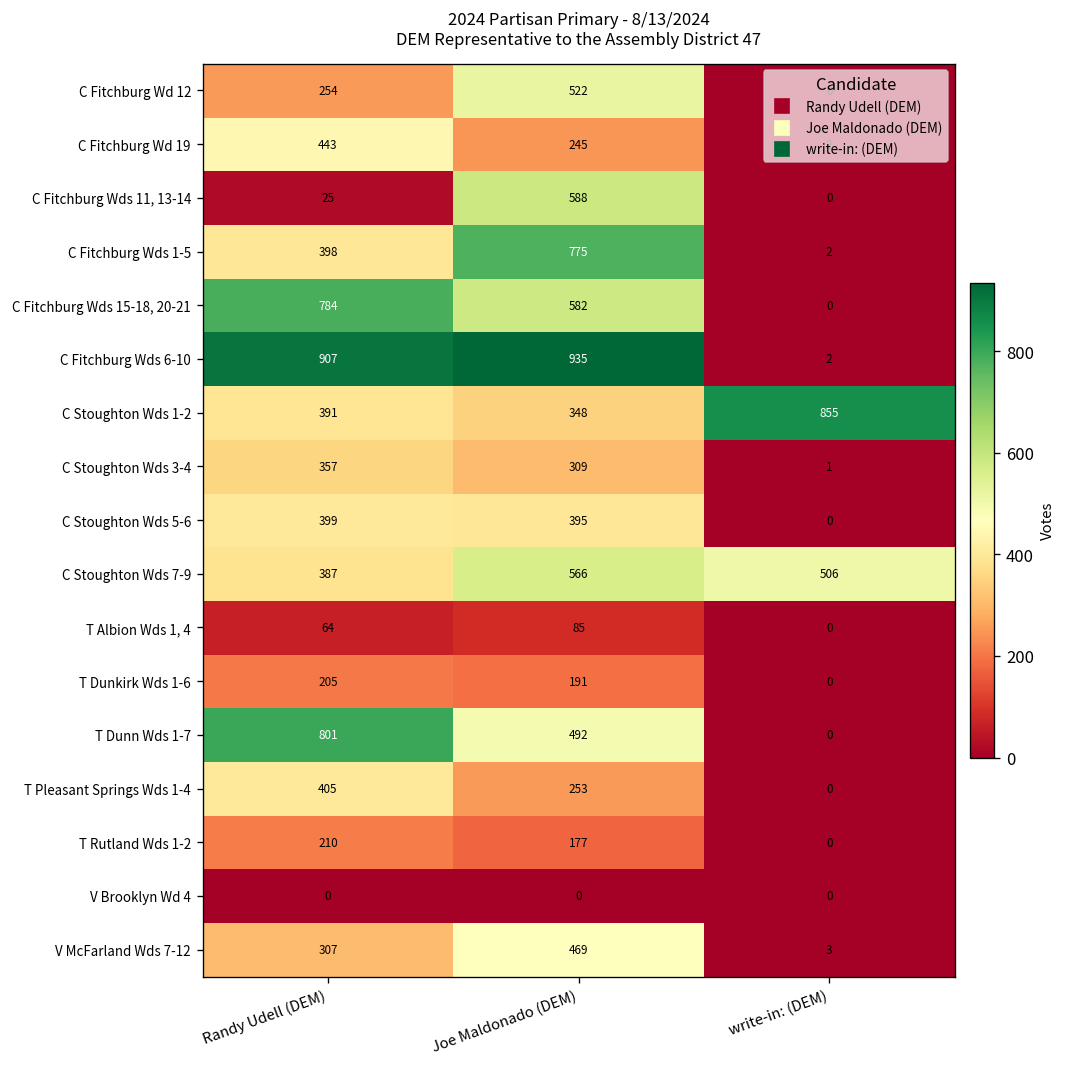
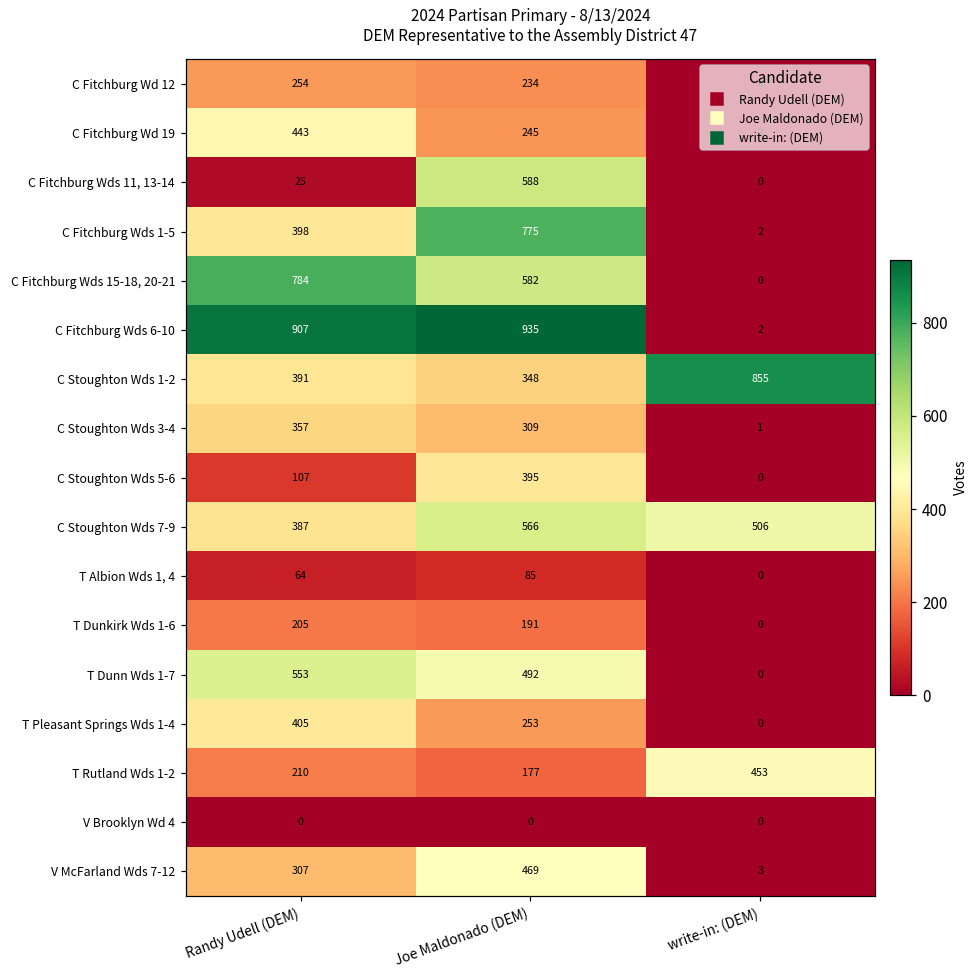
  {
    "C Fitchburg Wd 12": {
      "Randy Udell (DEM)": 254,
-     "Joe Maldonado (DEM)": 522
+     "Joe Maldonado (DEM)": 234
    },
    "C Fitchburg Wd 19": {
      "Randy Udell (DEM)": 443,
      "Joe Maldonado (DEM)": 245
    },
    "C Fitchburg Wds 11, 13-14": {
      "Randy Udell (DEM)": 25,
      "Joe Maldonado (DEM)": 588,
      "write-in: (DEM)": 0
    },
    "C Fitchburg Wds 1-5": {
      "Randy Udell (DEM)": 398,
      "Joe Maldonado (DEM)": 775,
      "write-in: (DEM)": 2
    },
    "C Fitchburg Wds 15-18, 20-21": {
      "Randy Udell (DEM)": 784,
      "Joe Maldonado (DEM)": 582,
      "write-in: (DEM)": 0
    },
    "C Fitchburg Wds 6-10": {
      "Randy Udell (DEM)": 907,
      "Joe Maldonado (DEM)": 935,
      "write-in: (DEM)": 2
    },
    "C Stoughton Wds 1-2": {
      "Randy Udell (DEM)": 391,
      "Joe Maldonado (DEM)": 348,
      "write-in: (DEM)": 855
    },
    "C Stoughton Wds 3-4": {
      "Randy Udell (DEM)": 357,
      "Joe Maldonado (DEM)": 309,
      "write-in: (DEM)": 1
    },
    "C Stoughton Wds 5-6": {
-     "Randy Udell (DEM)": 399,
+     "Randy Udell (DEM)": 107,
      "Joe Maldonado (DEM)": 395,
      "write-in: (DEM)": 0
    },
    "C Stoughton Wds 7-9": {
      "Randy Udell (DEM)": 387,
      "Joe Maldonado (DEM)": 566,
      "write-in: (DEM)": 506
    },
    "T Albion Wds 1, 4": {
      "Randy Udell (DEM)": 64,
      "Joe Maldonado (DEM)": 85,
      "write-in: (DEM)": 0
    },
    "T Dunkirk Wds 1-6": {
      "Randy Udell (DEM)": 205,
      "Joe Maldonado (DEM)": 191,
      "write-in: (DEM)": 0
    },
    "T Dunn Wds 1-7": {
-     "Randy Udell (DEM)": 801,
+     "Randy Udell (DEM)": 553,
      "Joe Maldonado (DEM)": 492,
      "write-in: (DEM)": 0
    },
    "T Pleasant Springs Wds 1-4": {
      "Randy Udell (DEM)": 405,
      "Joe Maldonado (DEM)": 253,
      "write-in: (DEM)": 0
    },
    "T Rutland Wds 1-2": {
      "Randy Udell (DEM)": 210,
      "Joe Maldonado (DEM)": 177,
-     "write-in: (DEM)": 0
+     "write-in: (DEM)": 453
    },
    "V Brooklyn Wd 4": {
      "Randy Udell (DEM)": 0,
      "Joe Maldonado (DEM)": 0,
      "write-in: (DEM)": 0
    },
    "V McFarland Wds 7-12": {
      "Randy Udell (DEM)": 307,
      "Joe Maldonado (DEM)": 469,
      "write-in: (DEM)": 3
    }
  }
